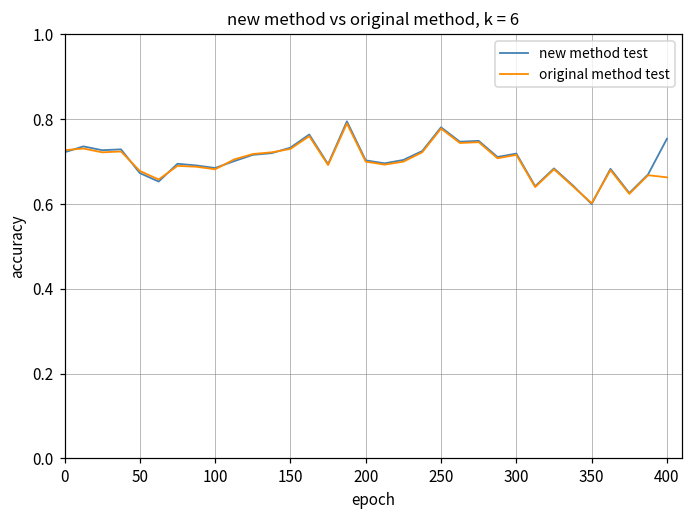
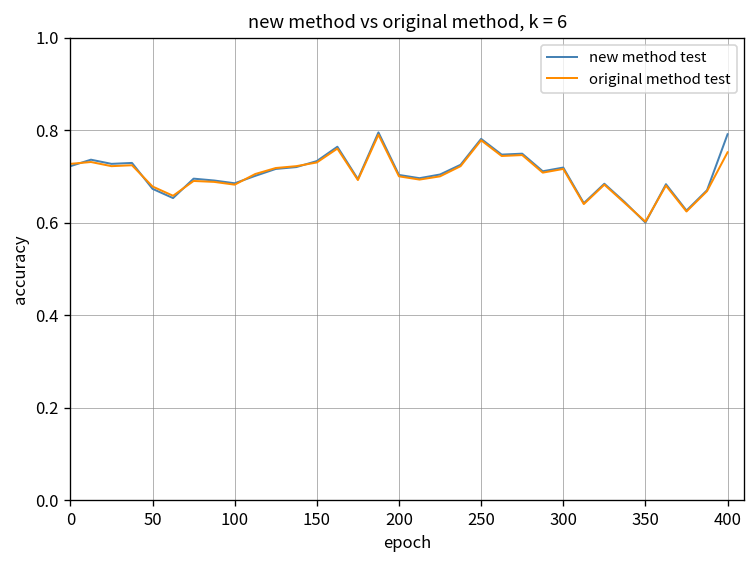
  {
    "new method test": {
-     "400": 0.75
+     "400": 0.79
    },
    "original method test": {
-     "400": 0.66
+     "400": 0.75
    }
  }
